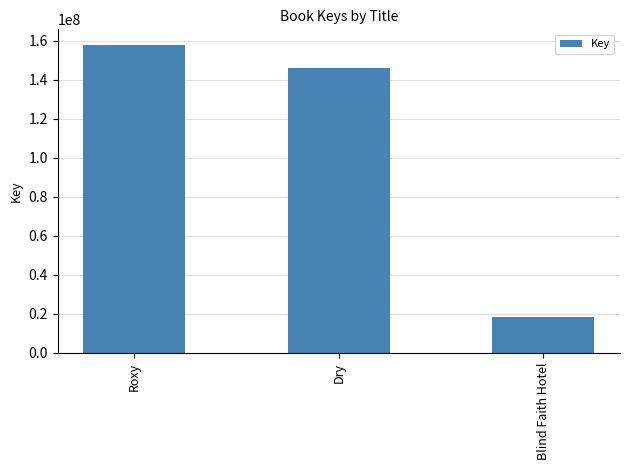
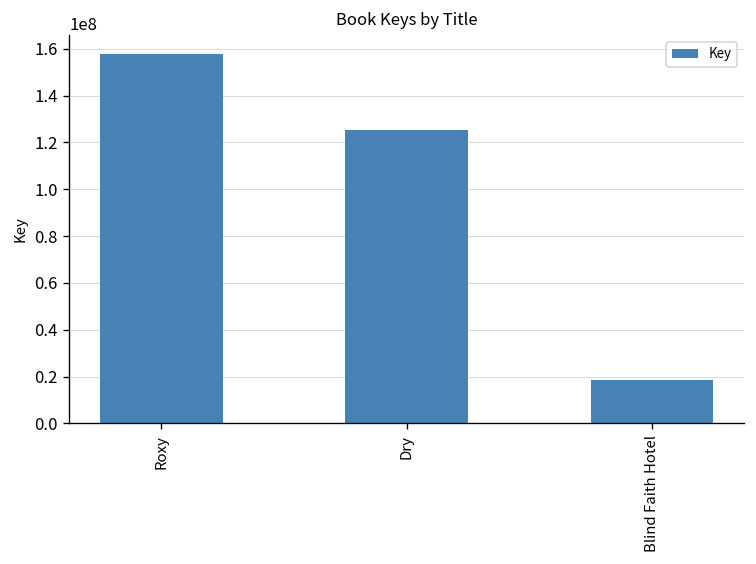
  {
    "Roxy": 158000000,
-   "Dry": 146000000,
+   "Dry": 125000000,
    "Blind Faith Hotel": 18000000
  }
